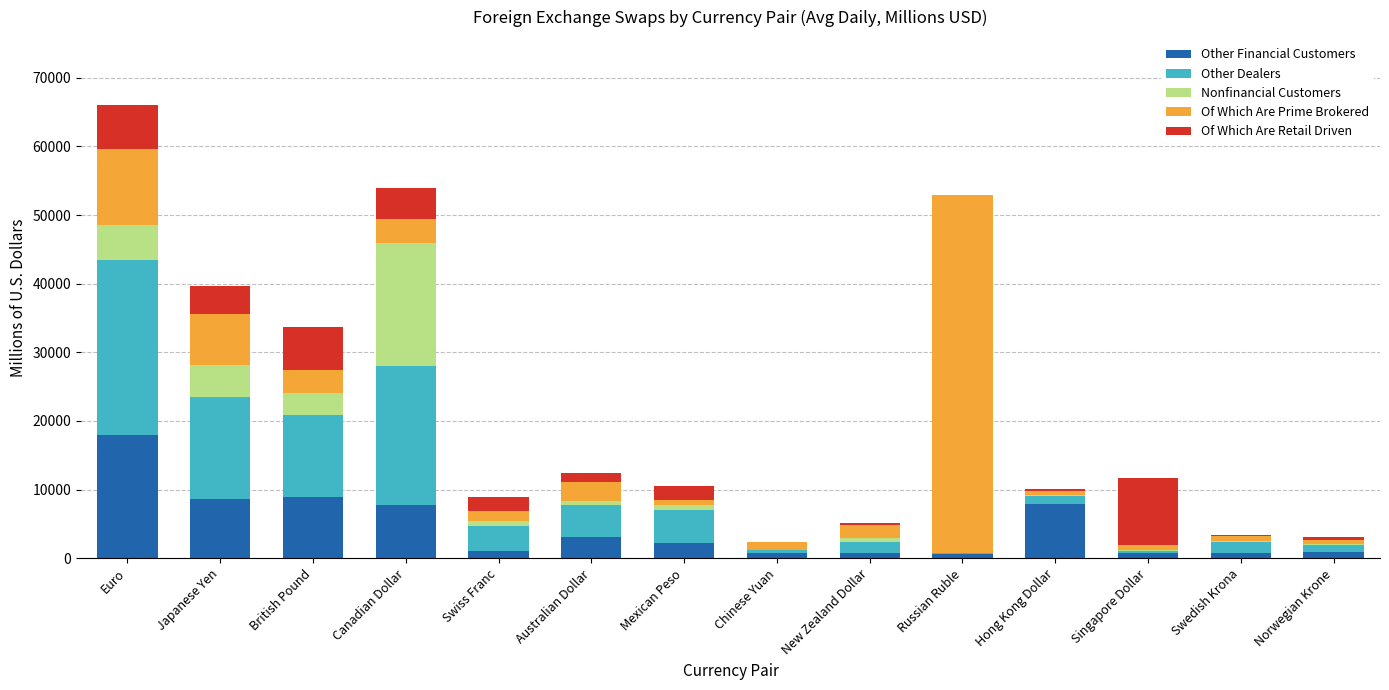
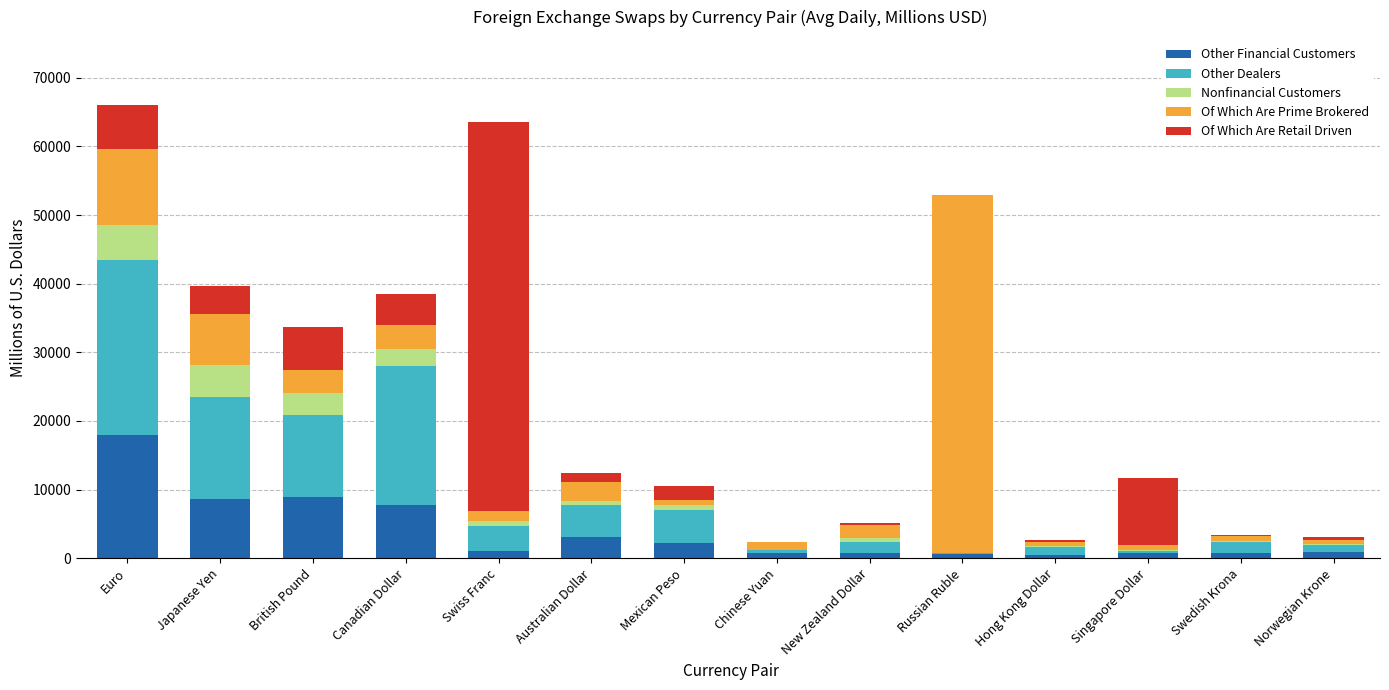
  {
    "Other Financial Customers": {
      "Euro": 18000,
      "Japanese Yen": 9000,
      "British Pound": 9000,
      "Canadian Dollar": 8000,
      "Swiss Franc": 1000,
      "Australian Dollar": 3000,
      "Mexican Peso": 2000,
      "Chinese Yuan": 1000,
      "New Zealand Dollar": 1000,
      "Russian Ruble": 1000,
-     "Hong Kong Dollar": 8000,
+     "Hong Kong Dollar": 0,
      "Singapore Dollar": 1000,
      "Swedish Krona": 1000,
      "Norwegian Krone": 1000
    },
    "Other Dealers": {
      "Euro": 25000,
      "Japanese Yen": 15000,
      "British Pound": 12000,
      "Canadian Dollar": 20000,
      "Swiss Franc": 4000,
      "Australian Dollar": 5000,
      "Mexican Peso": 5000,
      "Chinese Yuan": 0,
      "New Zealand Dollar": 2000,
      "Hong Kong Dollar": 1000,
      "Swedish Krona": 2000,
      "Norwegian Krone": 1000
    },
    "Nonfinancial Customers": {
      "Euro": 5000,
      "Japanese Yen": 5000,
      "British Pound": 3000,
-     "Canadian Dollar": 18000,
+     "Canadian Dollar": 2000,
      "Swiss Franc": 1000,
      "Australian Dollar": 1000,
      "Mexican Peso": 1000,
      "New Zealand Dollar": 1000
    },
    "Of Which Are Prime Brokered": {
      "Euro": 11000,
      "Japanese Yen": 7000,
      "British Pound": 3000,
      "Canadian Dollar": 4000,
      "Swiss Franc": 1000,
      "Australian Dollar": 3000,
      "Mexican Peso": 1000,
      "Chinese Yuan": 1000,
      "New Zealand Dollar": 2000,
      "Russian Ruble": 52000,
      "Hong Kong Dollar": 1000,
      "Singapore Dollar": 1000,
      "Swedish Krona": 1000,
      "Norwegian Krone": 1000
    },
    "Of Which Are Retail Driven": {
      "Euro": 6000,
      "Japanese Yen": 4000,
      "British Pound": 6000,
      "Canadian Dollar": 5000,
-     "Swiss Franc": 2000,
+     "Swiss Franc": 57000,
      "Australian Dollar": 1000,
      "Mexican Peso": 2000,
      "Singapore Dollar": 10000,
      "Norwegian Krone": 0
    }
  }
